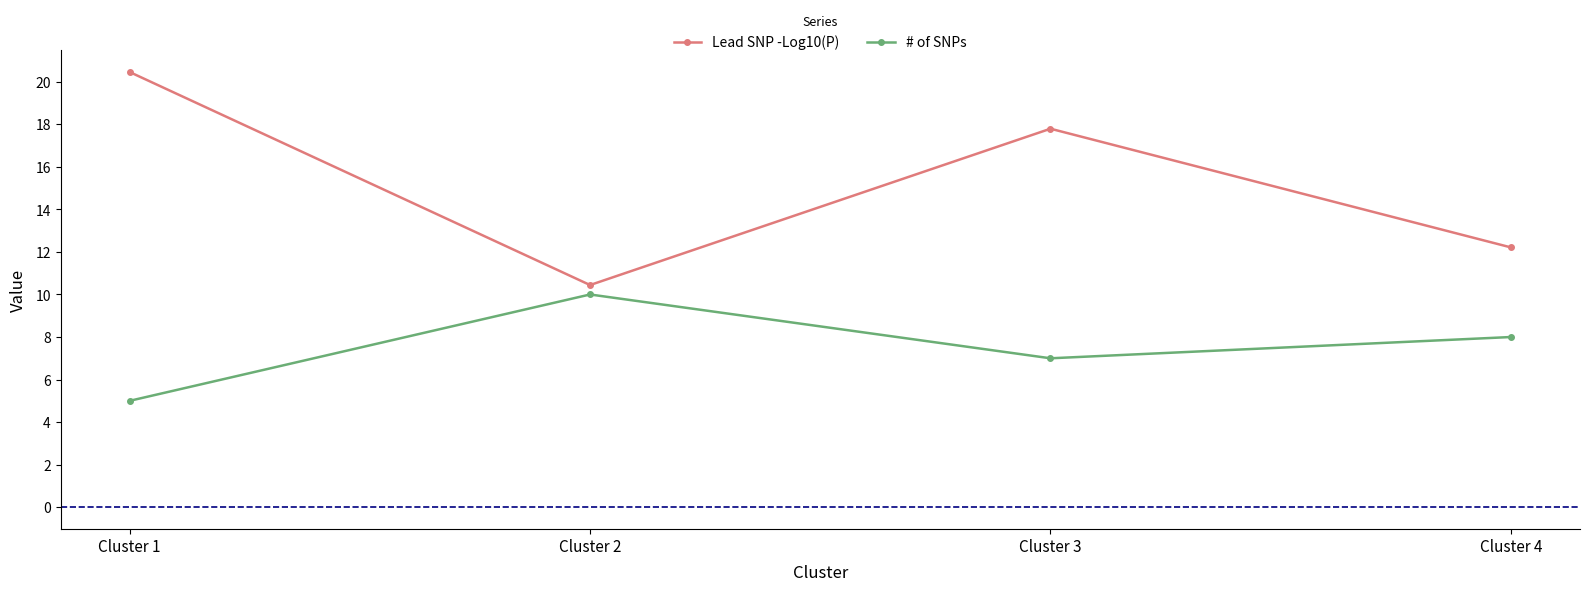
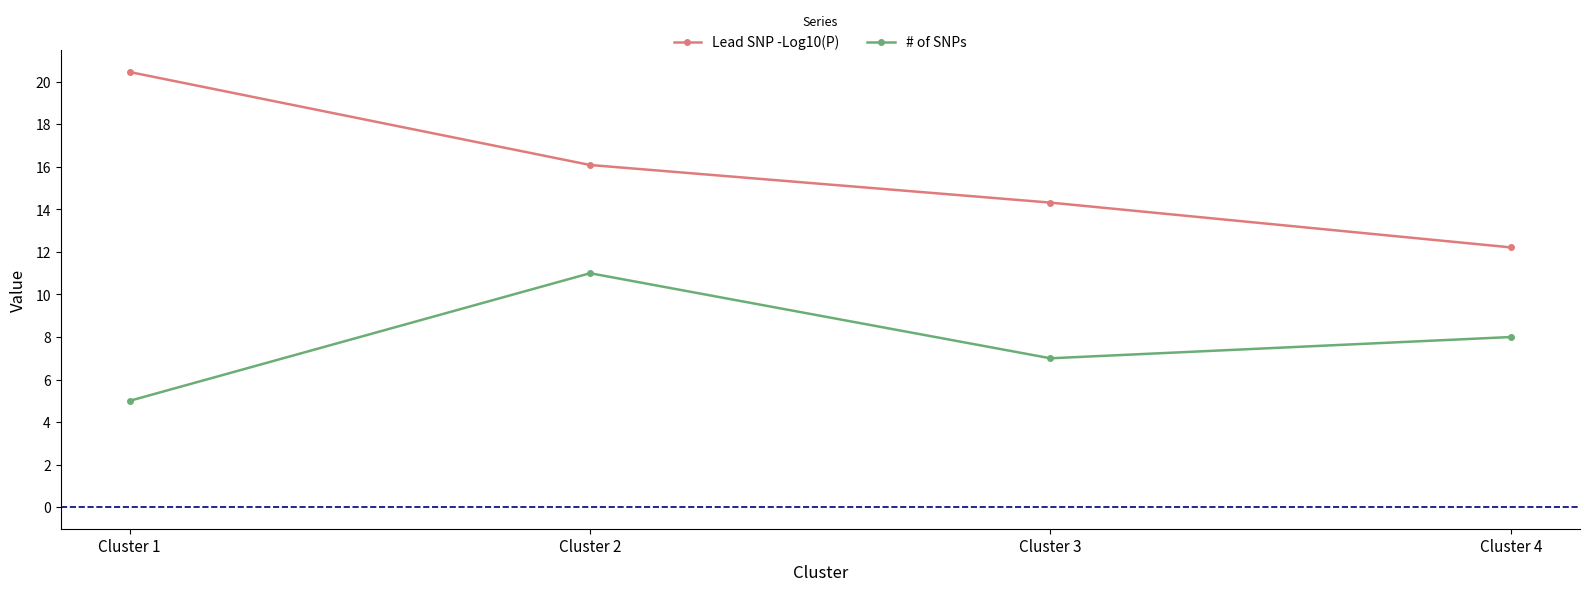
  {
    "Lead SNP -Log10(P)": {
      "Cluster 1": 20.5,
-     "Cluster 2": 10.4,
-     "Cluster 3": 17.8,
+     "Cluster 2": 16.1,
+     "Cluster 3": 14.3,
      "Cluster 4": 12.2
    },
    "# of SNPs": {
      "Cluster 1": 5,
-     "Cluster 2": 10,
+     "Cluster 2": 11,
      "Cluster 3": 7,
      "Cluster 4": 8
    }
  }
